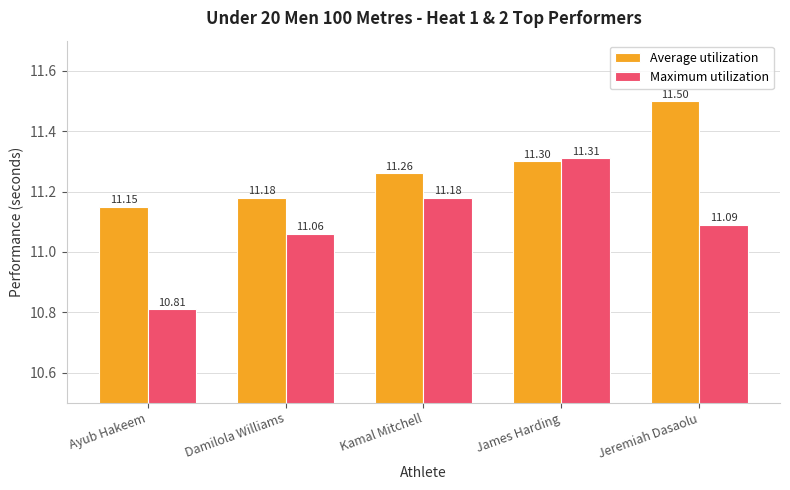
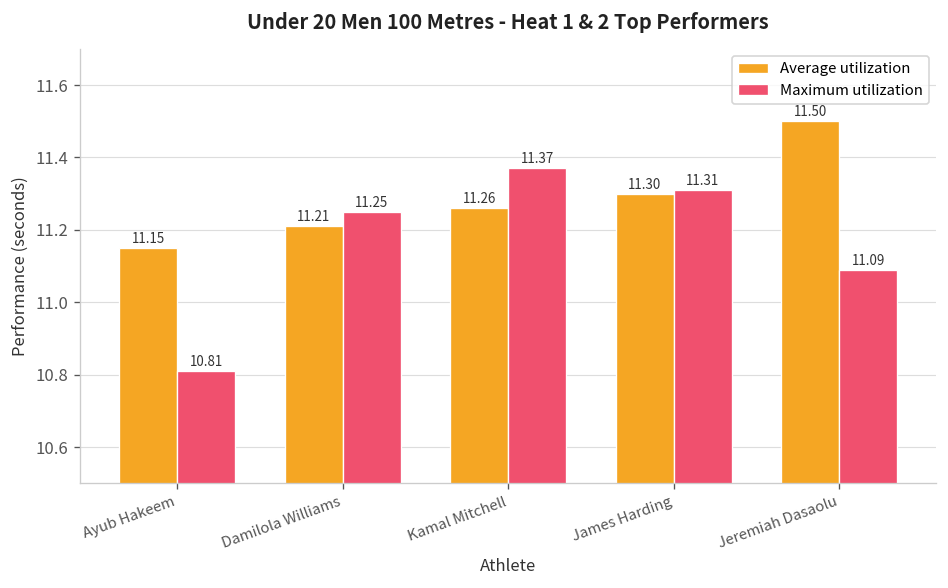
  {
    "Average utilization": {
      "Ayub Hakeem": 11.15,
-     "Damilola Williams": 11.18,
+     "Damilola Williams": 11.21,
      "Kamal Mitchell": 11.26,
      "James Harding": 11.30,
      "Jeremiah Dasaolu": 11.50
    },
    "Maximum utilization": {
      "Ayub Hakeem": 10.81,
-     "Damilola Williams": 11.06,
-     "Kamal Mitchell": 11.18,
+     "Damilola Williams": 11.25,
+     "Kamal Mitchell": 11.37,
      "James Harding": 11.31,
      "Jeremiah Dasaolu": 11.09
    }
  }
